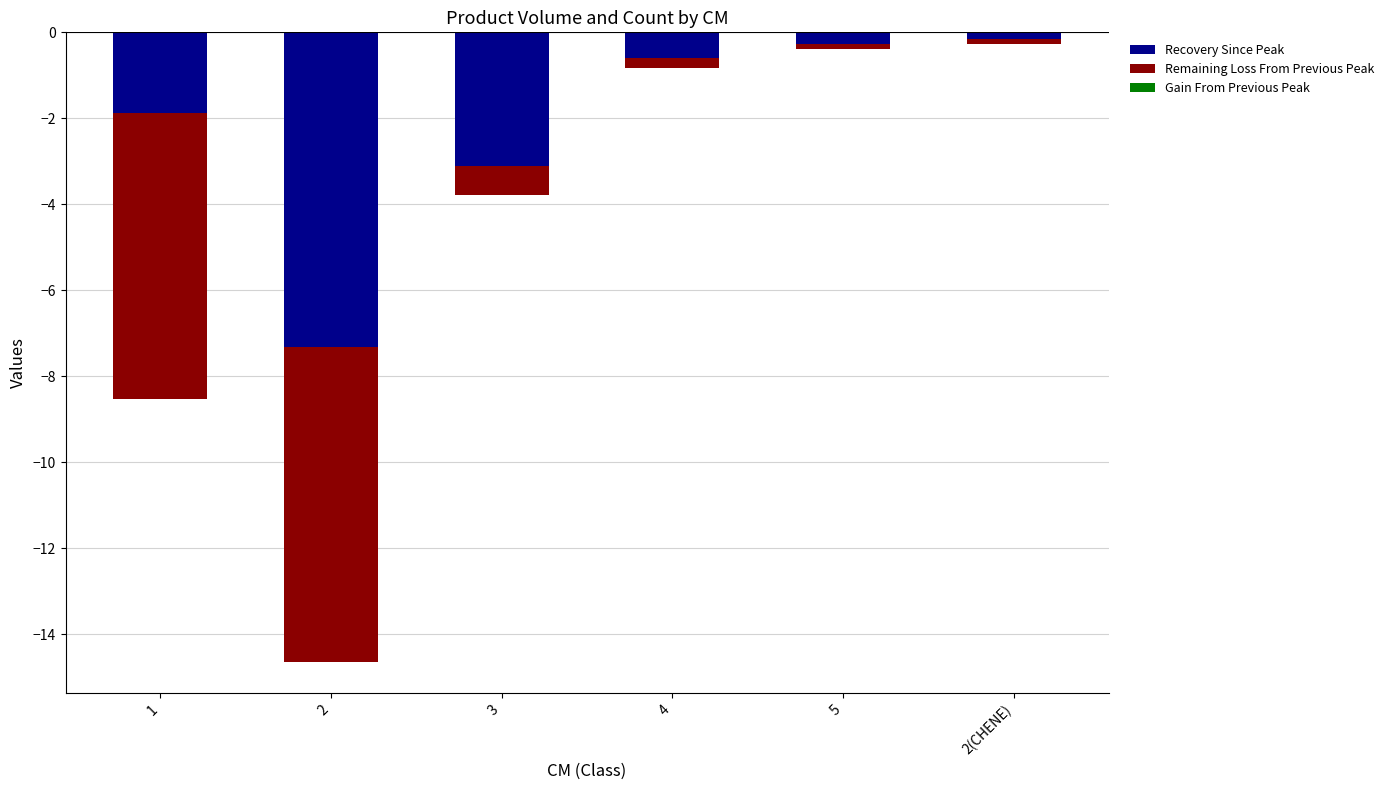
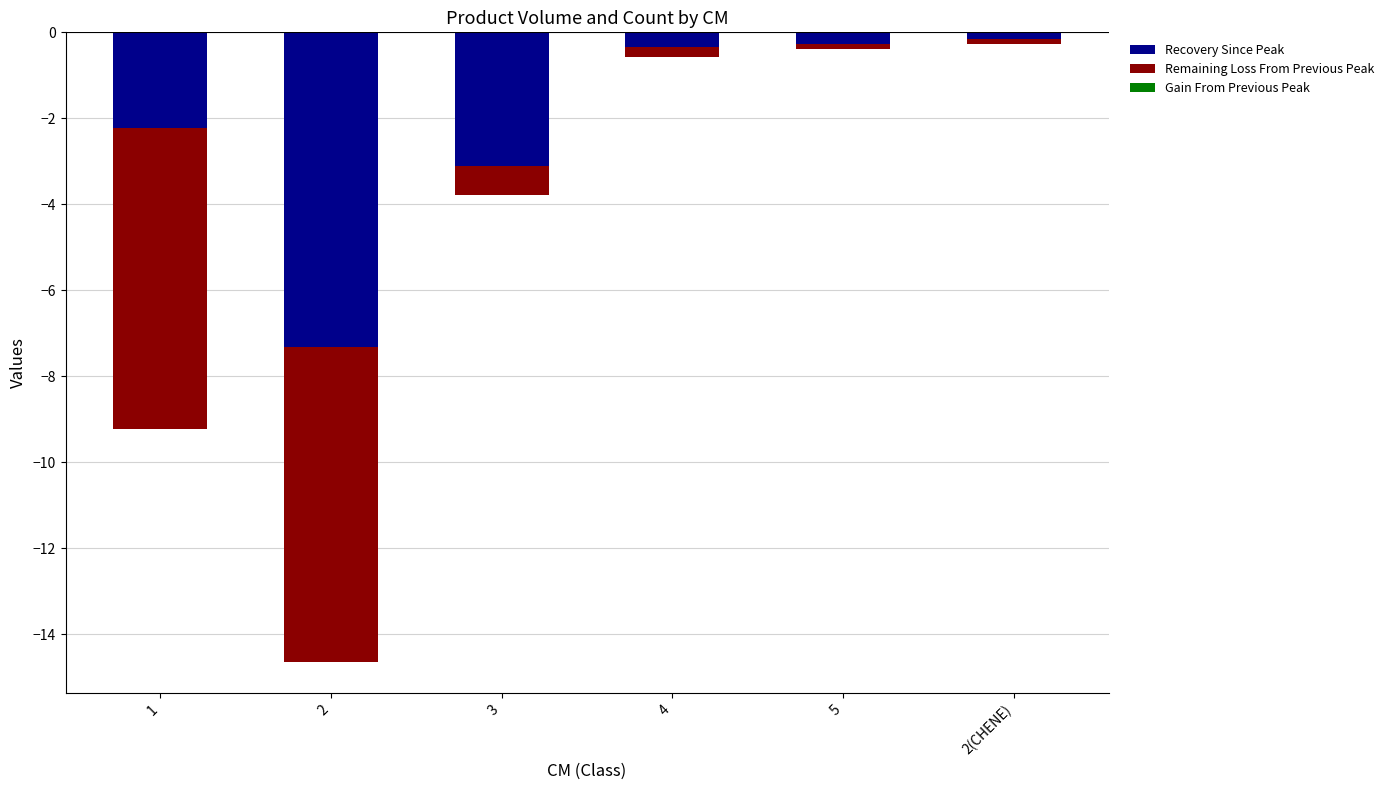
  {
    "Recovery Since Peak": {
-     "1": -1.9,
+     "1": -2.2,
      "2": -7.3,
      "3": -3.1,
-     "4": -0.6,
+     "4": -0.4,
      "5": -0.3,
      "2(CHENE)": -0.2
    },
    "Remaining Loss From Previous Peak": {
-     "1": -6.6,
+     "1": -7.0,
      "2": -7.3,
      "3": -0.7,
      "4": -0.2,
      "5": -0.1,
      "2(CHENE)": -0.1
    },
    "Gain From Previous Peak": {
      "1": 0.0,
      "2": 0.0,
      "3": 0.0,
      "4": 0.0,
      "5": 0.0,
      "2(CHENE)": 0.0
    }
  }
